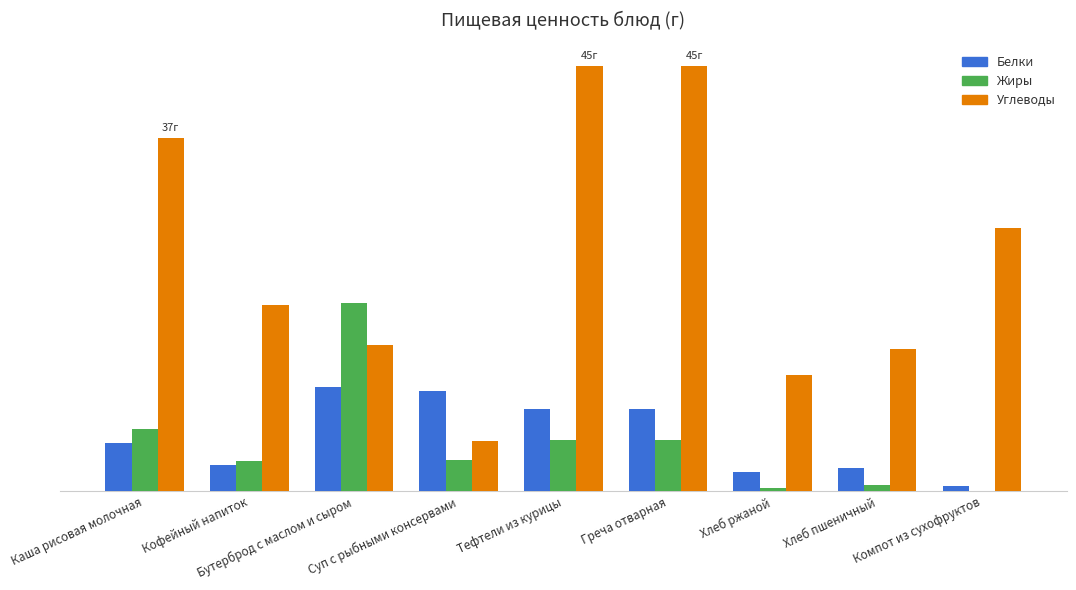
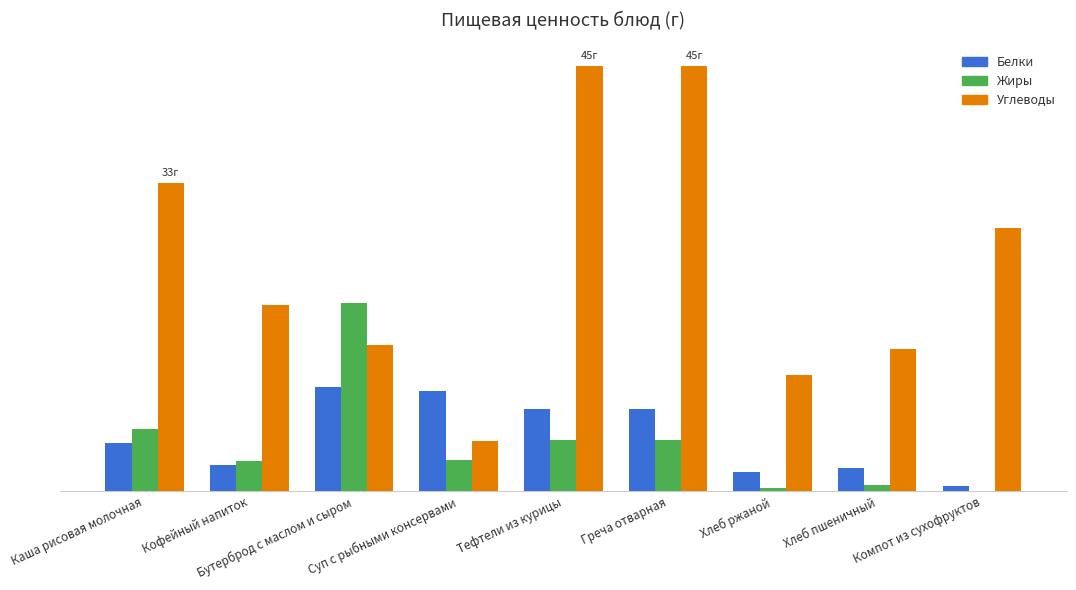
  {
    "Углеводы": {
-     "Каша рисовая молочная": "37г",
+     "Каша рисовая молочная": "33г",
      "Тефтели из курицы": "45г",
      "Греча отварная": "45г"
    }
  }
